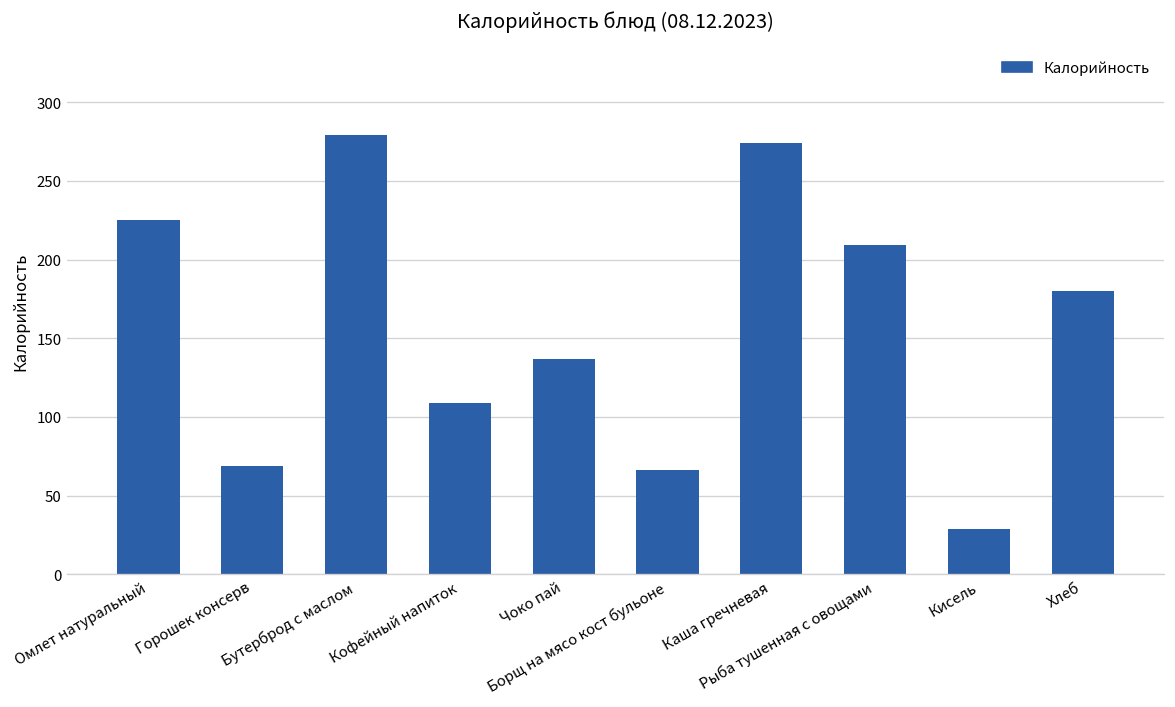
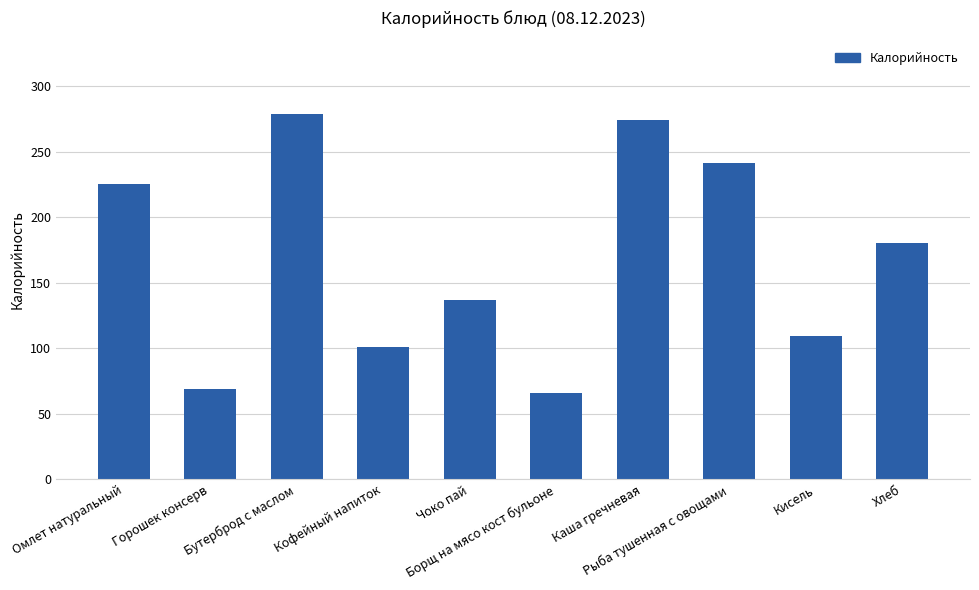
  {
    "Омлет натуральный": 225,
    "Горошек консерв": 69,
    "Бутерброд с маслом": 279,
-   "Кофейный напиток": 109,
+   "Кофейный напиток": 101,
    "Чоко пай": 137,
    "Борщ на мясо кост бульоне": 66,
    "Каша гречневая": 274,
-   "Рыба тушенная с овощами": 209,
-   "Кисель": 29,
+   "Рыба тушенная с овощами": 241,
+   "Кисель": 109,
    "Хлеб": 180
  }
